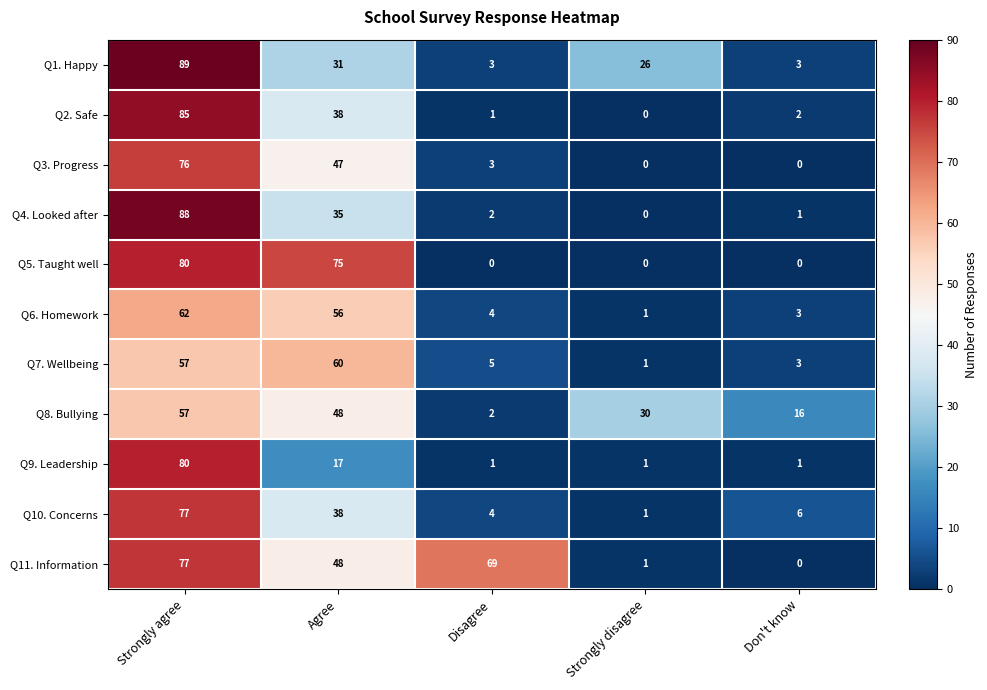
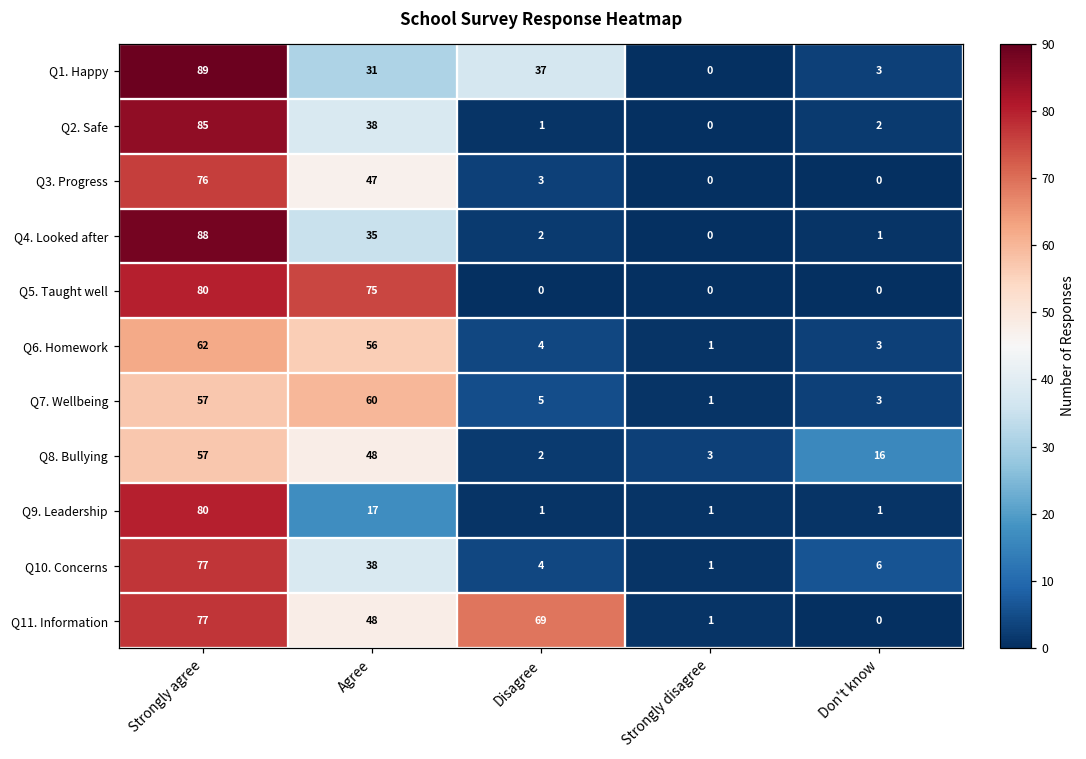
  {
    "Q1. Happy": {
      "Strongly agree": 89,
      "Agree": 31,
-     "Disagree": 3,
-     "Strongly disagree": 26,
+     "Disagree": 37,
+     "Strongly disagree": 0,
      "Don't know": 3
    },
    "Q2. Safe": {
      "Strongly agree": 85,
      "Agree": 38,
      "Disagree": 1,
      "Strongly disagree": 0,
      "Don't know": 2
    },
    "Q3. Progress": {
      "Strongly agree": 76,
      "Agree": 47,
      "Disagree": 3,
      "Strongly disagree": 0,
      "Don't know": 0
    },
    "Q4. Looked after": {
      "Strongly agree": 88,
      "Agree": 35,
      "Disagree": 2,
      "Strongly disagree": 0,
      "Don't know": 1
    },
    "Q5. Taught well": {
      "Strongly agree": 80,
      "Agree": 75,
      "Disagree": 0,
      "Strongly disagree": 0,
      "Don't know": 0
    },
    "Q6. Homework": {
      "Strongly agree": 62,
      "Agree": 56,
      "Disagree": 4,
      "Strongly disagree": 1,
      "Don't know": 3
    },
    "Q7. Wellbeing": {
      "Strongly agree": 57,
      "Agree": 60,
      "Disagree": 5,
      "Strongly disagree": 1,
      "Don't know": 3
    },
    "Q8. Bullying": {
      "Strongly agree": 57,
      "Agree": 48,
      "Disagree": 2,
-     "Strongly disagree": 30,
+     "Strongly disagree": 3,
      "Don't know": 16
    },
    "Q9. Leadership": {
      "Strongly agree": 80,
      "Agree": 17,
      "Disagree": 1,
      "Strongly disagree": 1,
      "Don't know": 1
    },
    "Q10. Concerns": {
      "Strongly agree": 77,
      "Agree": 38,
      "Disagree": 4,
      "Strongly disagree": 1,
      "Don't know": 6
    },
    "Q11. Information": {
      "Strongly agree": 77,
      "Agree": 48,
      "Disagree": 69,
      "Strongly disagree": 1,
      "Don't know": 0
    }
  }
